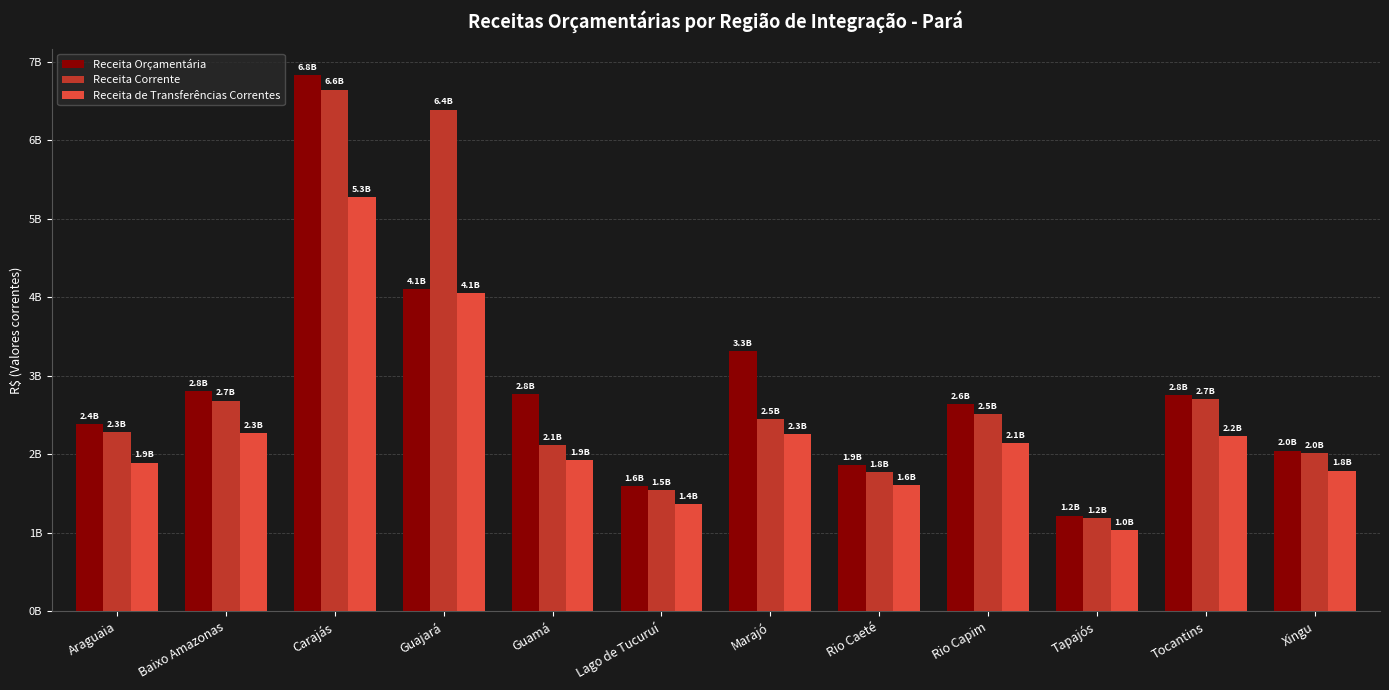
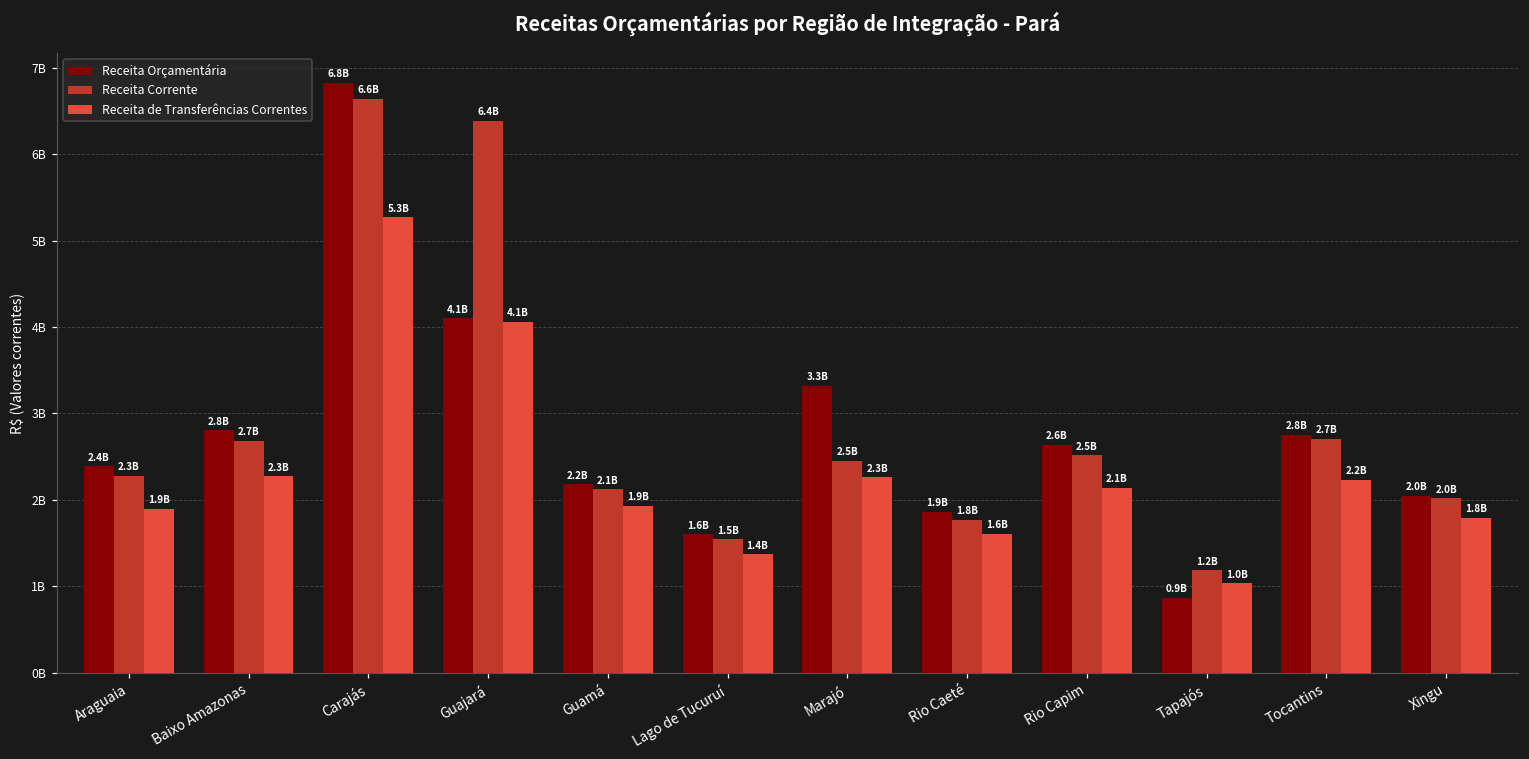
  {
    "Receita Orçamentária": {
      "Araguaia": "2.4B",
      "Baixo Amazonas": "2.8B",
      "Carajás": "6.8B",
      "Guajará": "4.1B",
-     "Guamá": "2.8B",
+     "Guamá": "2.2B",
      "Lago de Tucuruí": "1.6B",
      "Marajó": "3.3B",
      "Rio Caeté": "1.9B",
      "Rio Capim": "2.6B",
-     "Tapajós": "1.2B",
+     "Tapajós": "0.9B",
      "Tocantins": "2.8B",
      "Xingu": "2.0B"
    }
  }
